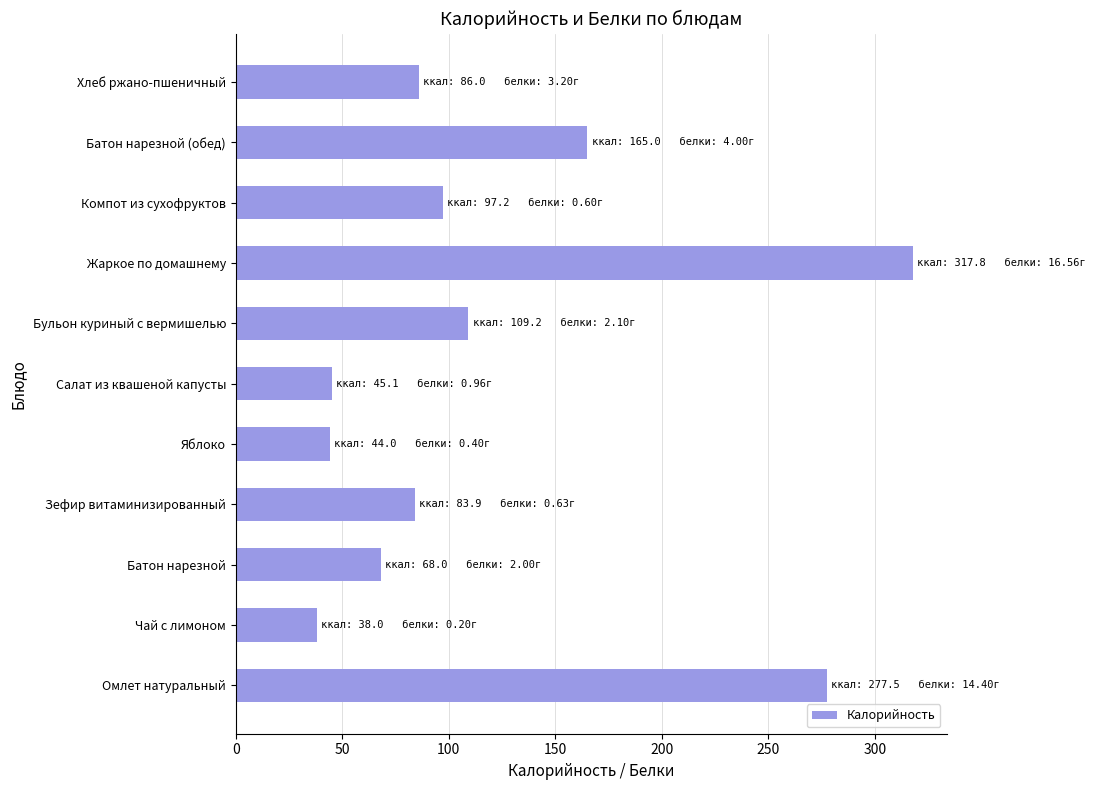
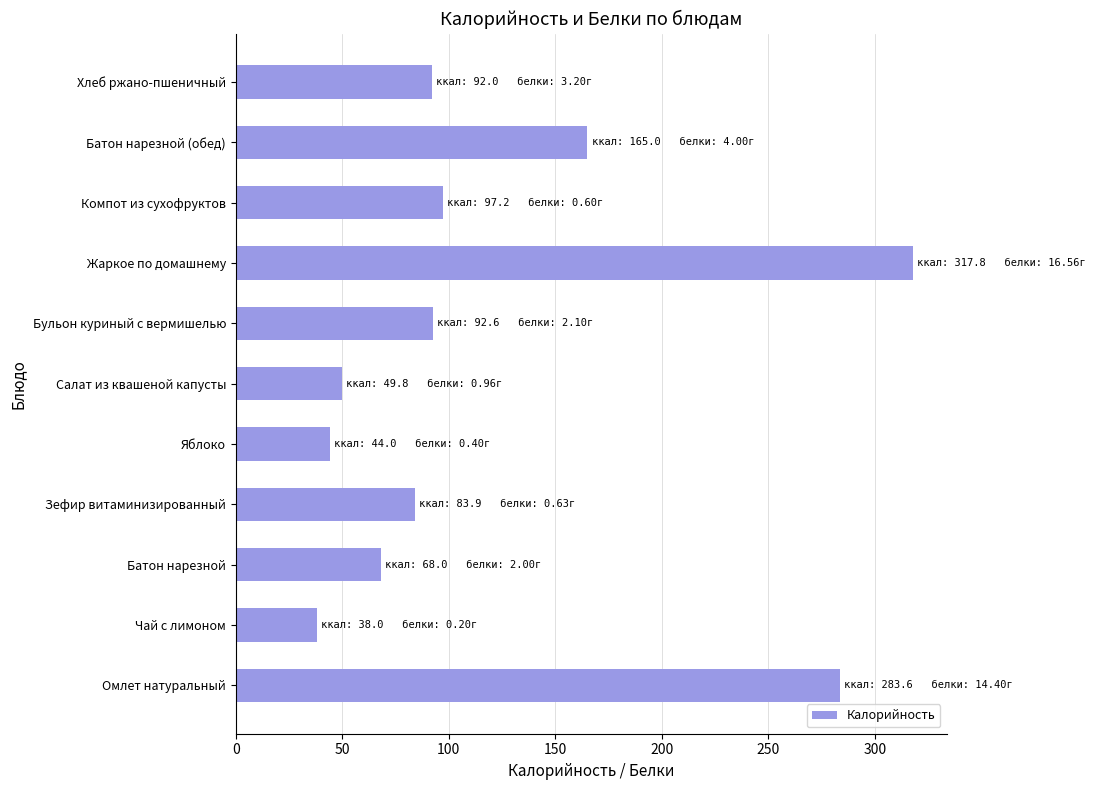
  {
-   "Хлеб ржано-пшеничный": 86.0,
+   "Хлеб ржано-пшеничный": 92.0,
    "Батон нарезной (обед)": 165.0,
    "Компот из сухофруктов": 97.2,
    "Жаркое по домашнему": 317.8,
-   "Бульон куриный с вермишелью": 109.2,
-   "Салат из квашеной капусты": 45.1,
+   "Бульон куриный с вермишелью": 92.6,
+   "Салат из квашеной капусты": 49.8,
    "Яблоко": 44.0,
    "Зефир витаминизированный": 83.9,
    "Батон нарезной": 68.0,
    "Чай с лимоном": 38.0,
-   "Омлет натуральный": 277.5
+   "Омлет натуральный": 283.6
  }
